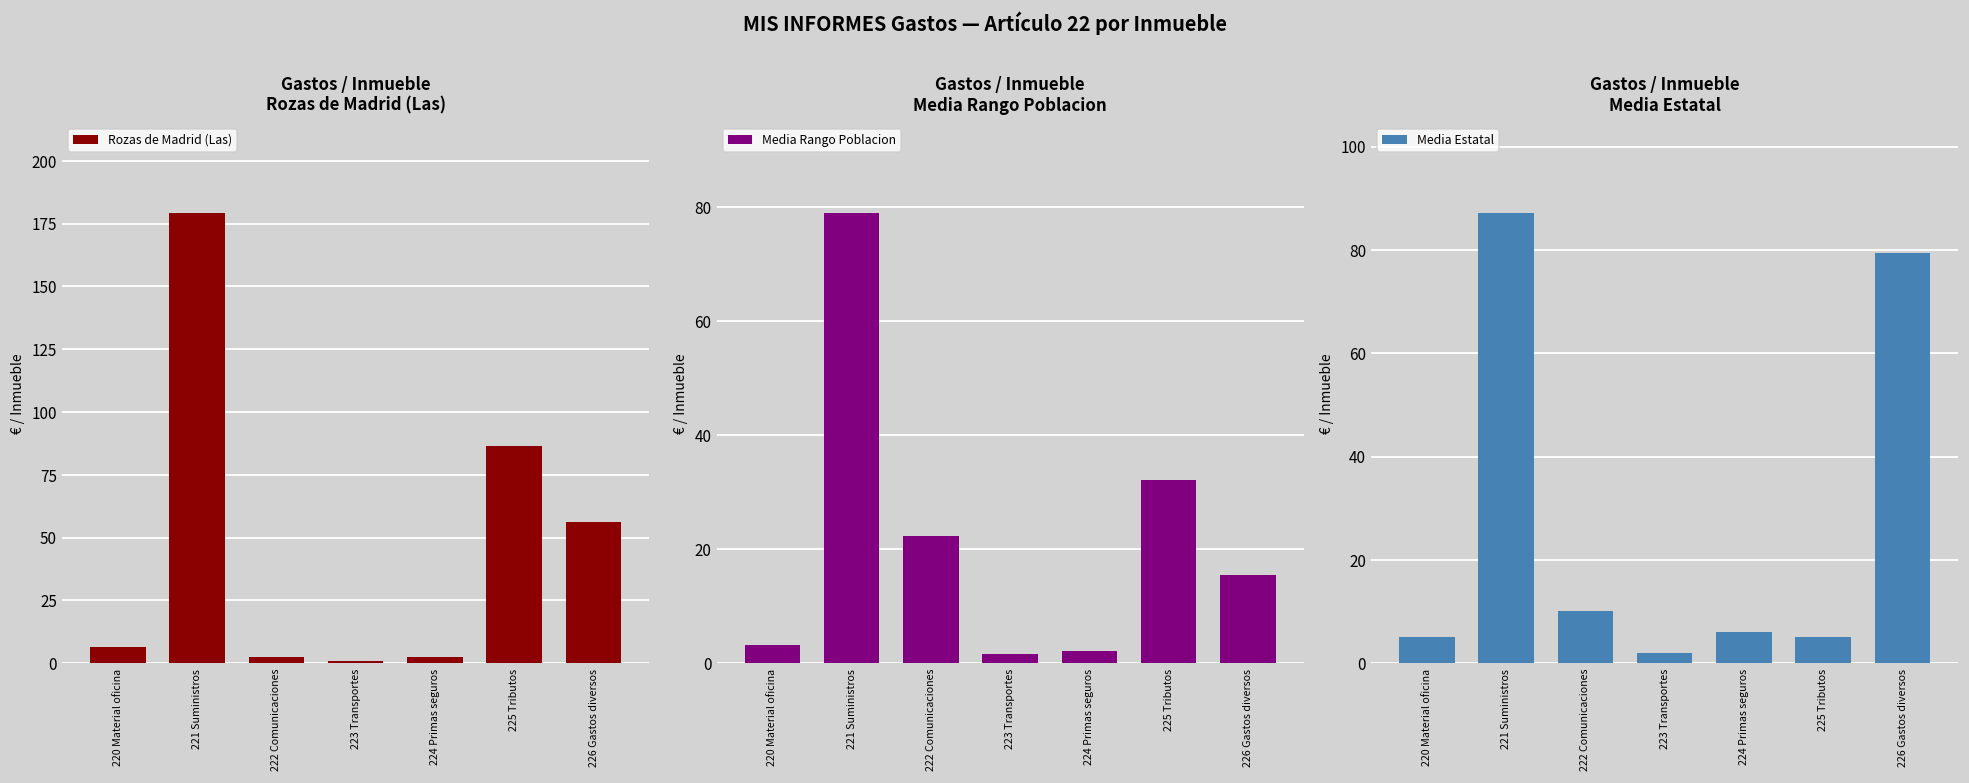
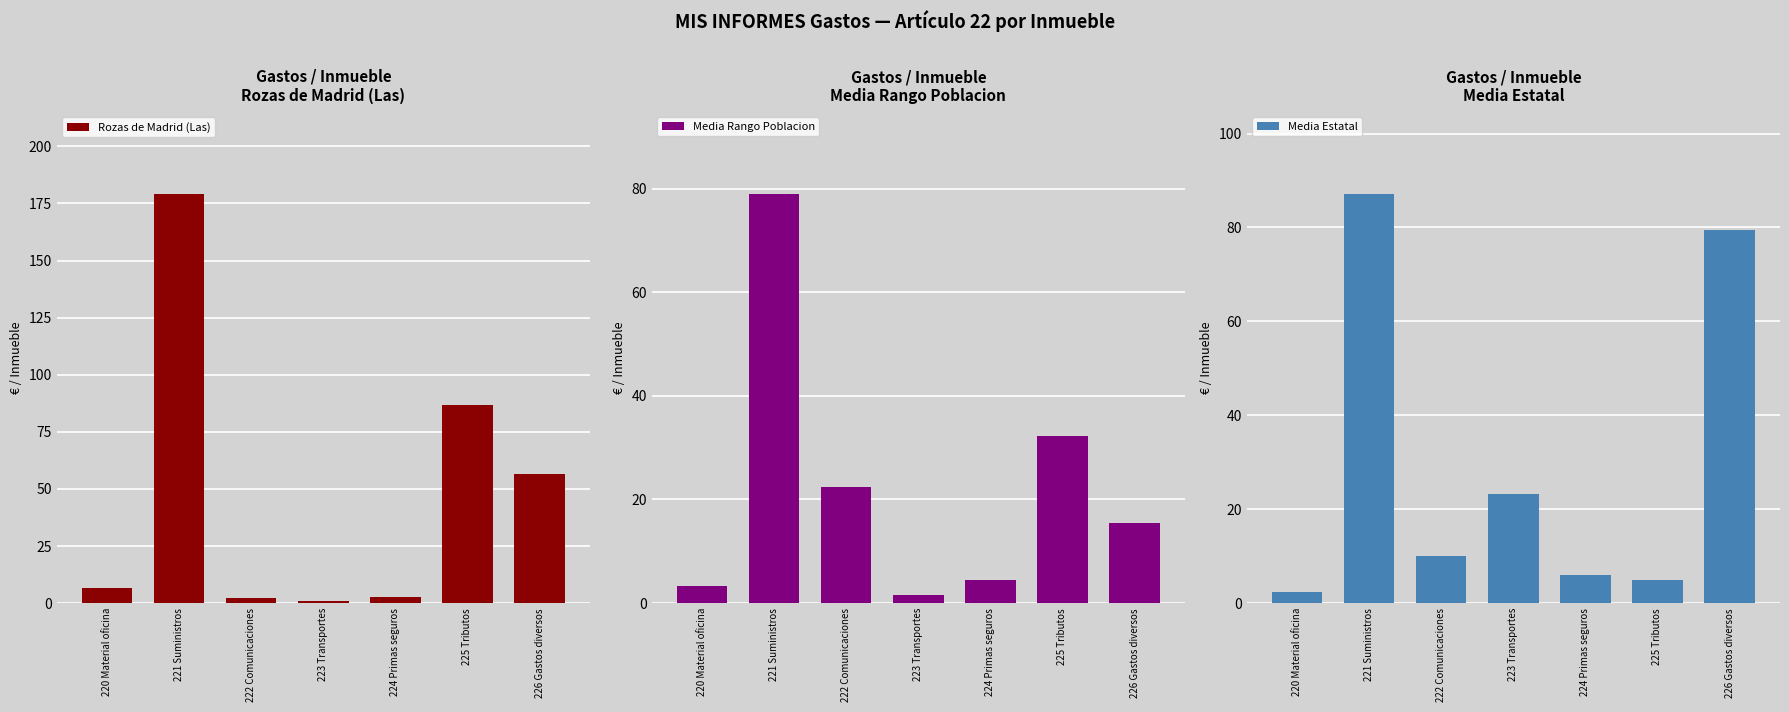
  {
    "Gastos / Inmueble Rozas de Madrid (Las)": {
      "220 Material oficina": 7,
      "221 Suministros": 179,
      "222 Comunicaciones": 2,
      "224 Primas seguros": 3,
      "225 Tributos": 87,
      "226 Gastos diversos": 56
    },
    "Gastos / Inmueble Media Rango Poblacion": {
      "220 Material oficina": 3,
      "221 Suministros": 79,
      "222 Comunicaciones": 22,
      "223 Transportes": 2,
-     "224 Primas seguros": 2,
+     "224 Primas seguros": 4,
      "225 Tributos": 32,
      "226 Gastos diversos": 15
    },
    "Gastos / Inmueble Media Estatal": {
-     "220 Material oficina": 5,
+     "220 Material oficina": 2,
      "221 Suministros": 87,
      "222 Comunicaciones": 10,
-     "223 Transportes": 2,
+     "223 Transportes": 23,
      "224 Primas seguros": 6,
      "225 Tributos": 5,
      "226 Gastos diversos": 79
    }
  }
